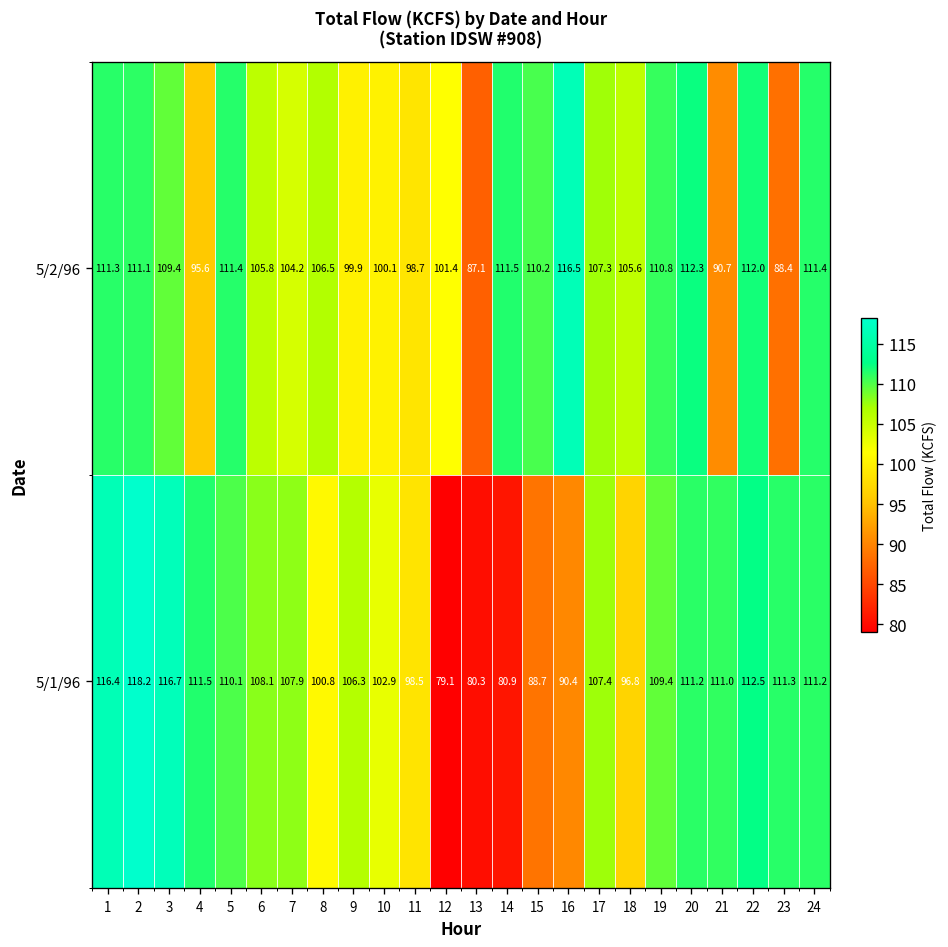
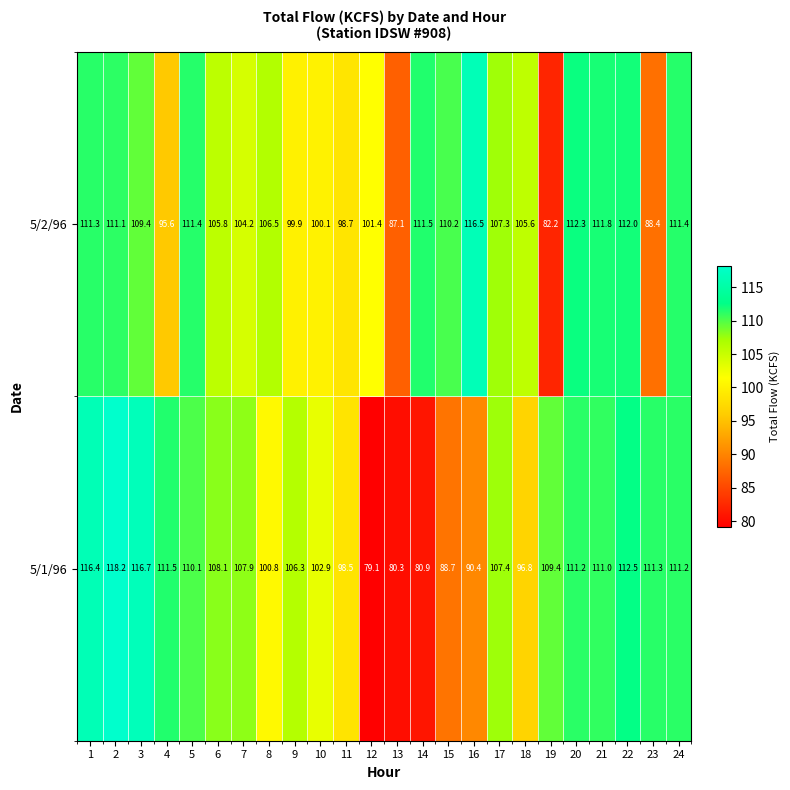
  {
    "5/2/96": {
      "1": 111.3,
      "2": 111.1,
      "3": 109.4,
      "4": 95.6,
      "5": 111.4,
      "6": 105.8,
      "7": 104.2,
      "8": 106.5,
      "9": 99.9,
      "10": 100.1,
      "11": 98.7,
      "12": 101.4,
      "13": 87.1,
      "14": 111.5,
      "15": 110.2,
      "16": 116.5,
      "17": 107.3,
      "18": 105.6,
-     "19": 110.8,
+     "19": 82.2,
      "20": 112.3,
-     "21": 90.7,
+     "21": 111.8,
      "22": 112.0,
      "23": 88.4,
      "24": 111.4
    },
    "5/1/96": {
      "1": 116.4,
      "2": 118.2,
      "3": 116.7,
      "4": 111.5,
      "5": 110.1,
      "6": 108.1,
      "7": 107.9,
      "8": 100.8,
      "9": 106.3,
      "10": 102.9,
      "11": 98.5,
      "12": 79.1,
      "13": 80.3,
      "14": 80.9,
      "15": 88.7,
      "16": 90.4,
      "17": 107.4,
      "18": 96.8,
      "19": 109.4,
      "20": 111.2,
      "21": 111.0,
      "22": 112.5,
      "23": 111.3,
      "24": 111.2
    }
  }
